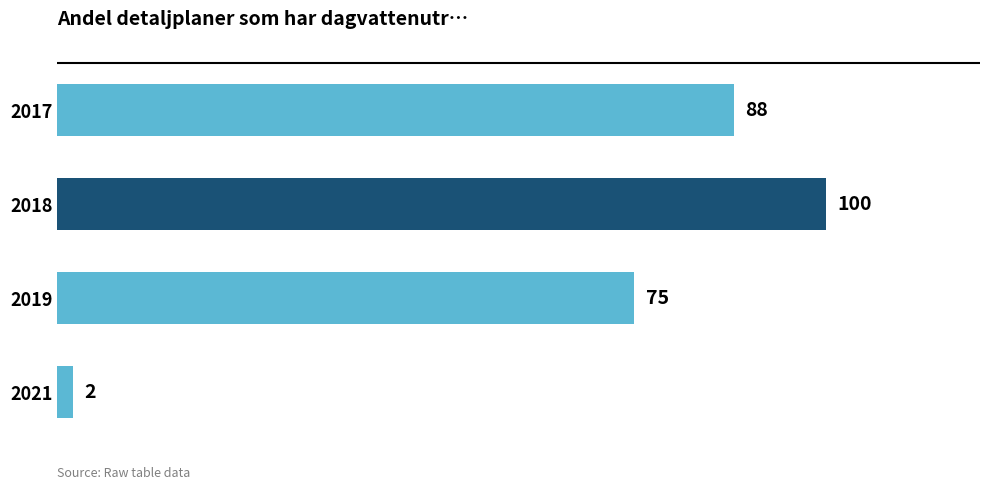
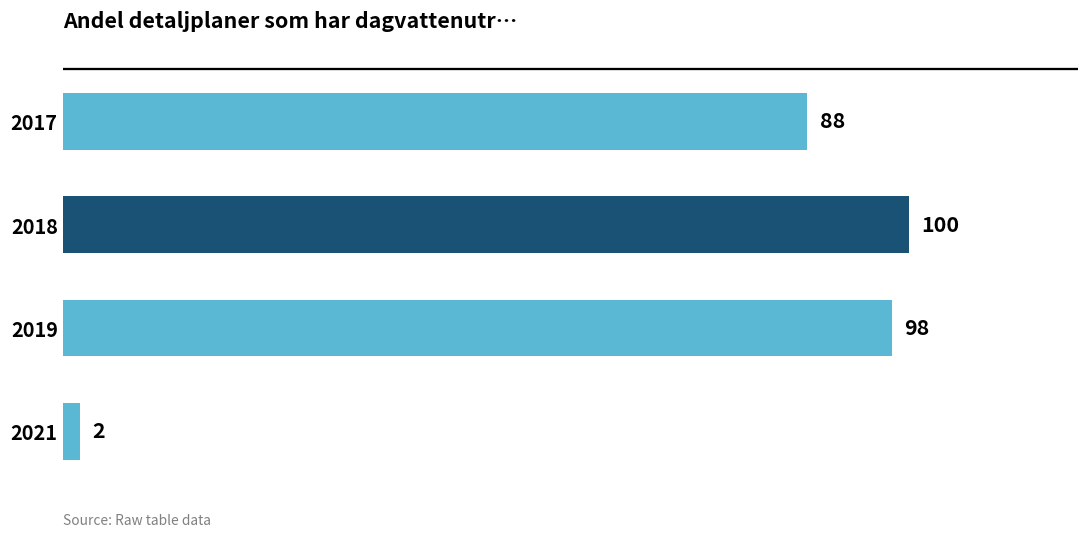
  {
    "2017": 88,
    "2018": 100,
-   "2019": 75,
+   "2019": 98,
    "2021": 2
  }
